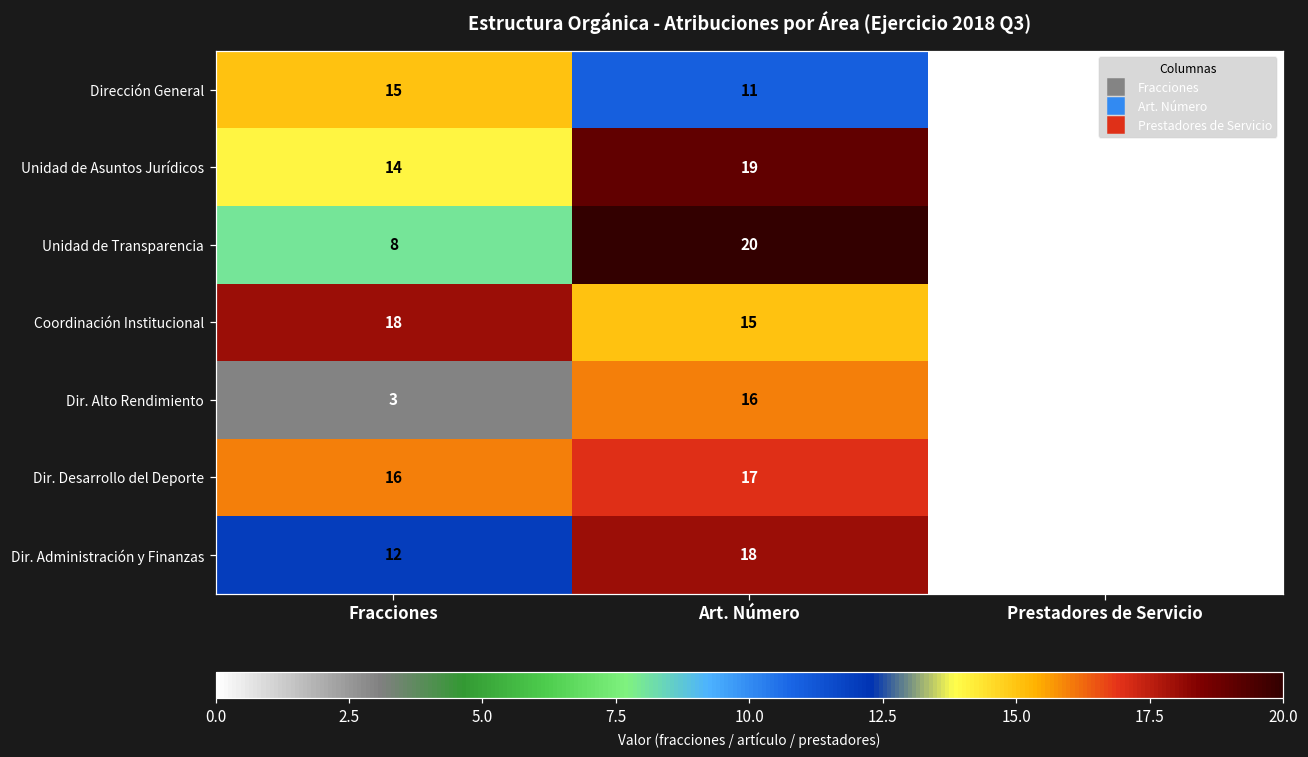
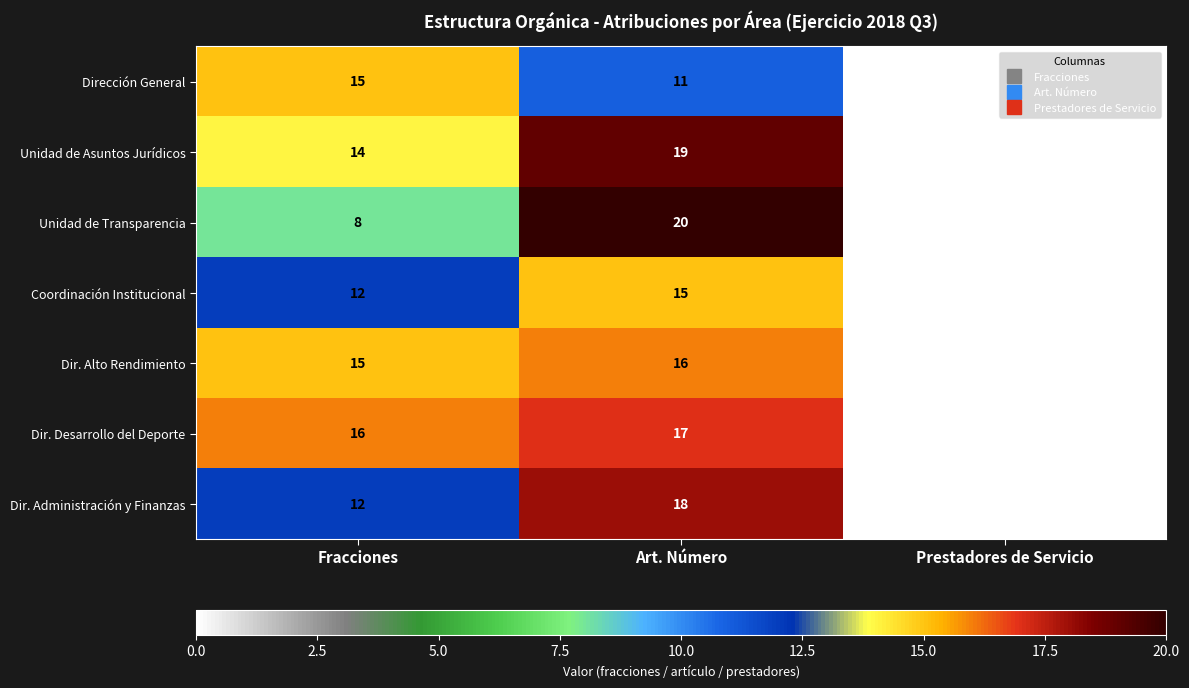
  {
    "Dirección General": {
      "Fracciones": 15,
      "Art. Número": 11
    },
    "Unidad de Asuntos Jurídicos": {
      "Fracciones": 14,
      "Art. Número": 19
    },
    "Unidad de Transparencia": {
      "Fracciones": 8,
      "Art. Número": 20
    },
    "Coordinación Institucional": {
-     "Fracciones": 18,
+     "Fracciones": 12,
      "Art. Número": 15
    },
    "Dir. Alto Rendimiento": {
-     "Fracciones": 3,
+     "Fracciones": 15,
      "Art. Número": 16
    },
    "Dir. Desarrollo del Deporte": {
      "Fracciones": 16,
      "Art. Número": 17
    },
    "Dir. Administración y Finanzas": {
      "Fracciones": 12,
      "Art. Número": 18
    }
  }
